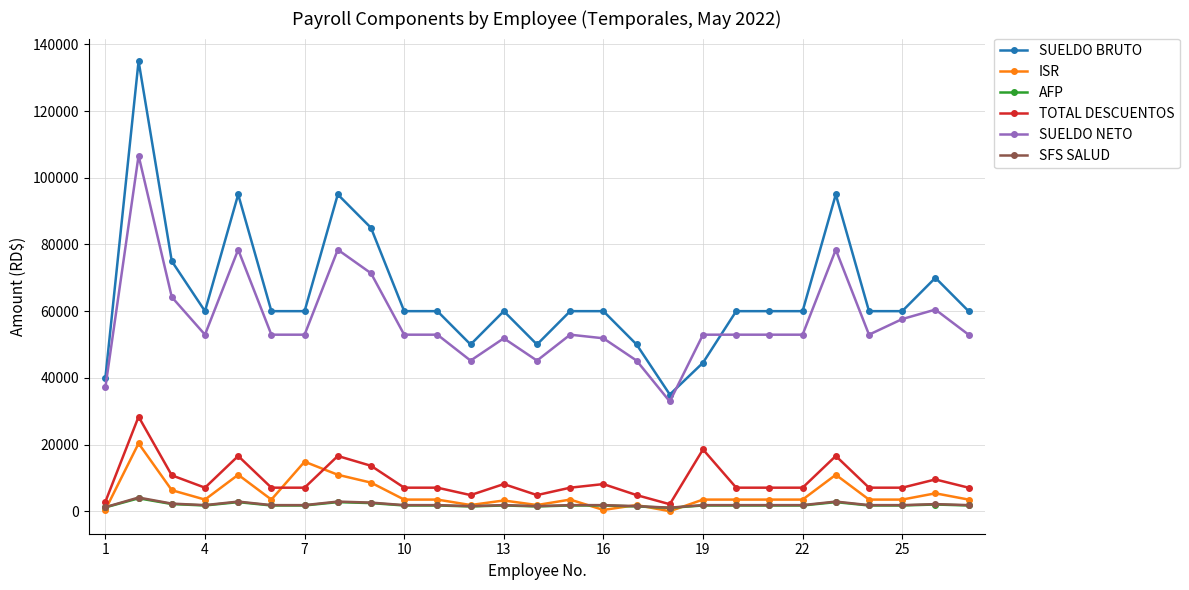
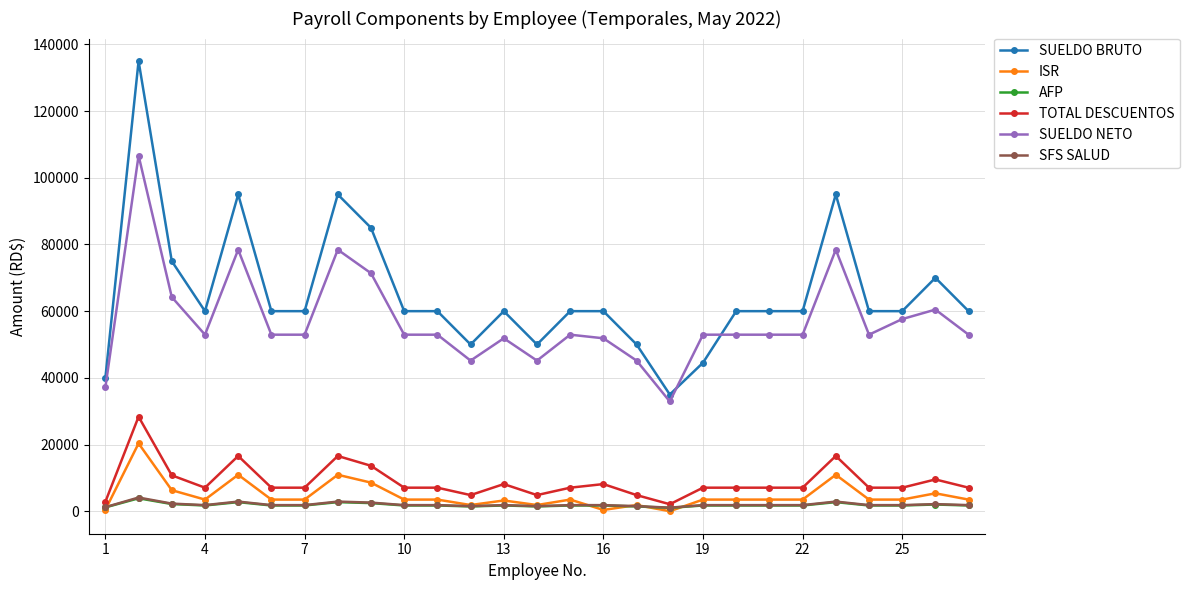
  {
    "SUELDO BRUTO": {
      "1": 40000,
      "4": 60000,
      "7": 60000,
      "10": 60000,
      "13": 60000,
      "16": 60000,
      "19": 45000,
      "22": 60000,
      "25": 60000
    },
    "ISR": {
      "4": 3000,
-     "7": 15000,
+     "7": 3000,
      "10": 3000,
      "13": 3000,
      "16": 0,
      "19": 3000,
      "22": 3000,
      "25": 3000
    },
    "TOTAL DESCUENTOS": {
      "1": 3000,
      "4": 7000,
      "7": 7000,
      "10": 7000,
      "13": 8000,
      "16": 8000,
-     "19": 19000,
+     "19": 7000,
      "22": 7000,
      "25": 7000
    },
    "SUELDO NETO": {
      "1": 37000,
      "4": 53000,
      "7": 53000,
      "10": 53000,
      "13": 52000,
      "16": 52000,
      "19": 53000,
      "22": 53000,
      "25": 58000
    }
  }
